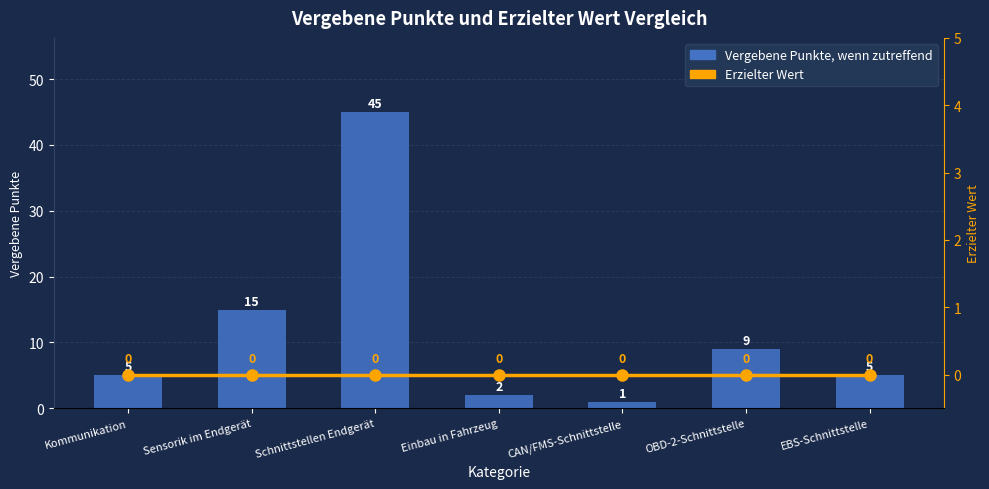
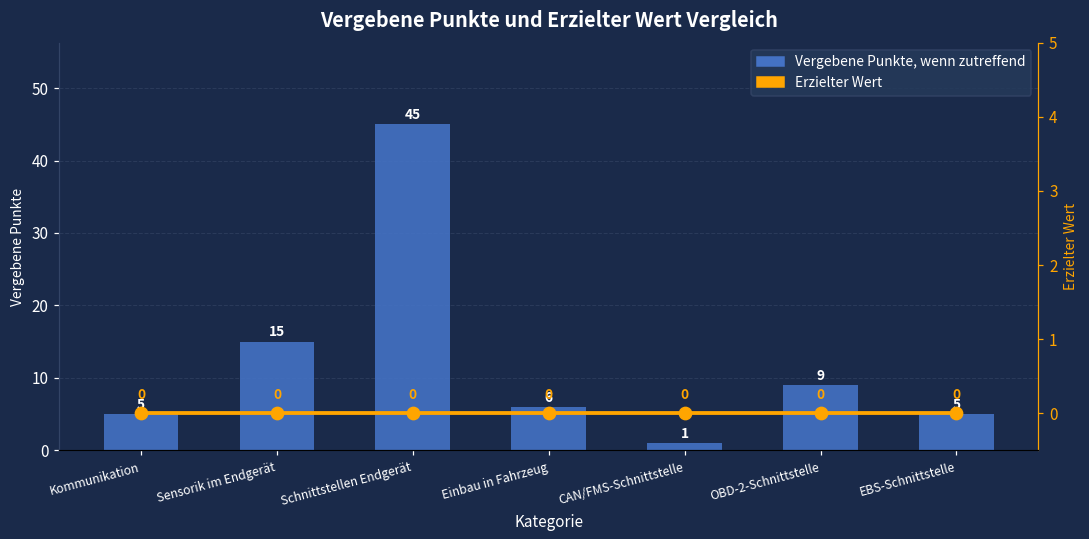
  {
    "Vergebene Punkte, wenn zutreffend": {
      "Sensorik im Endgerät": 15,
      "Schnittstellen Endgerät": 45,
-     "Einbau in Fahrzeug": 2,
+     "Einbau in Fahrzeug": 6,
      "CAN/FMS-Schnittstelle": 1,
      "OBD-2-Schnittstelle": 9
    },
    "Erzielter Wert": {
      "Sensorik im Endgerät": 0,
      "Schnittstellen Endgerät": 0,
      "Einbau in Fahrzeug": 0,
      "CAN/FMS-Schnittstelle": 0,
      "OBD-2-Schnittstelle": 0
    }
  }
